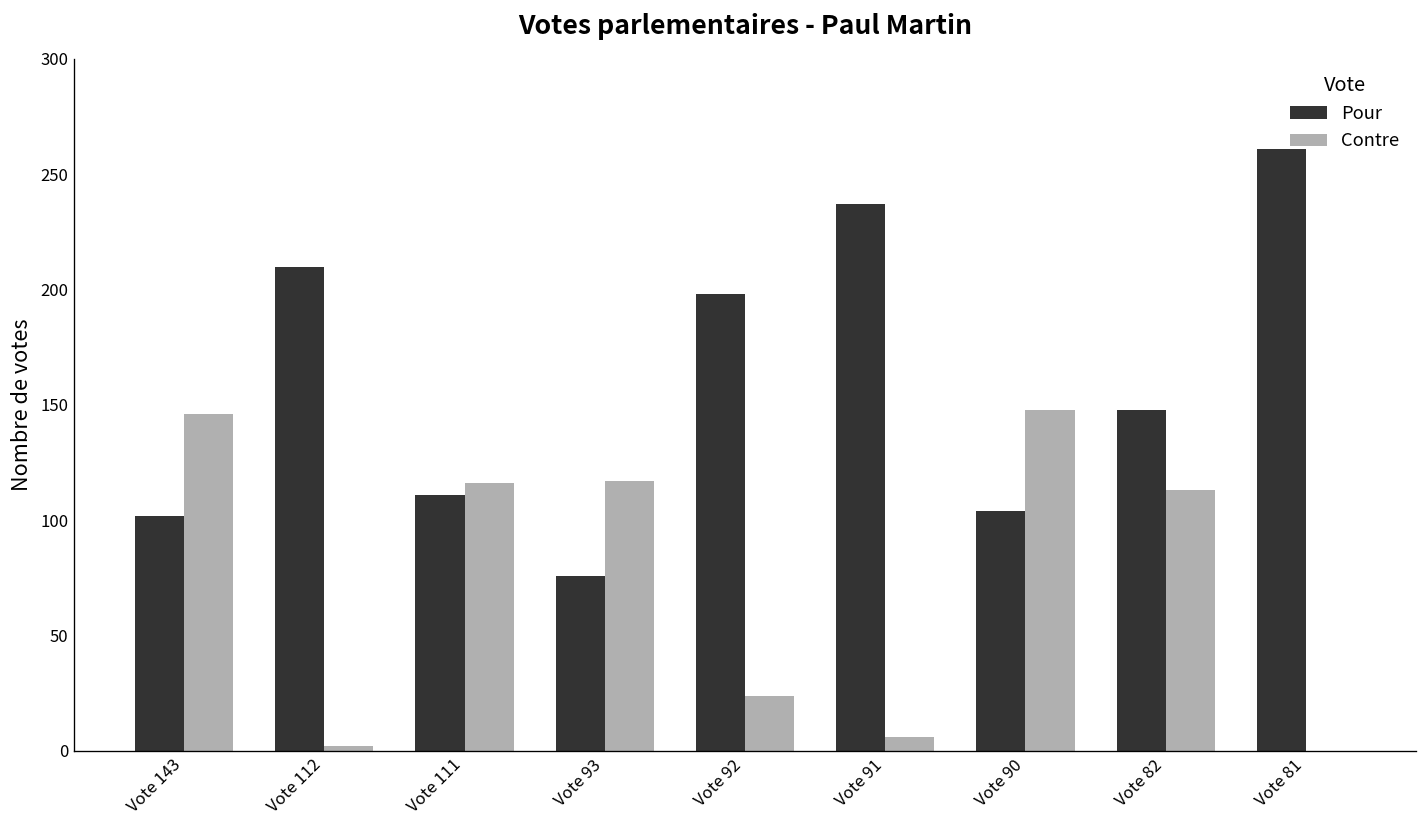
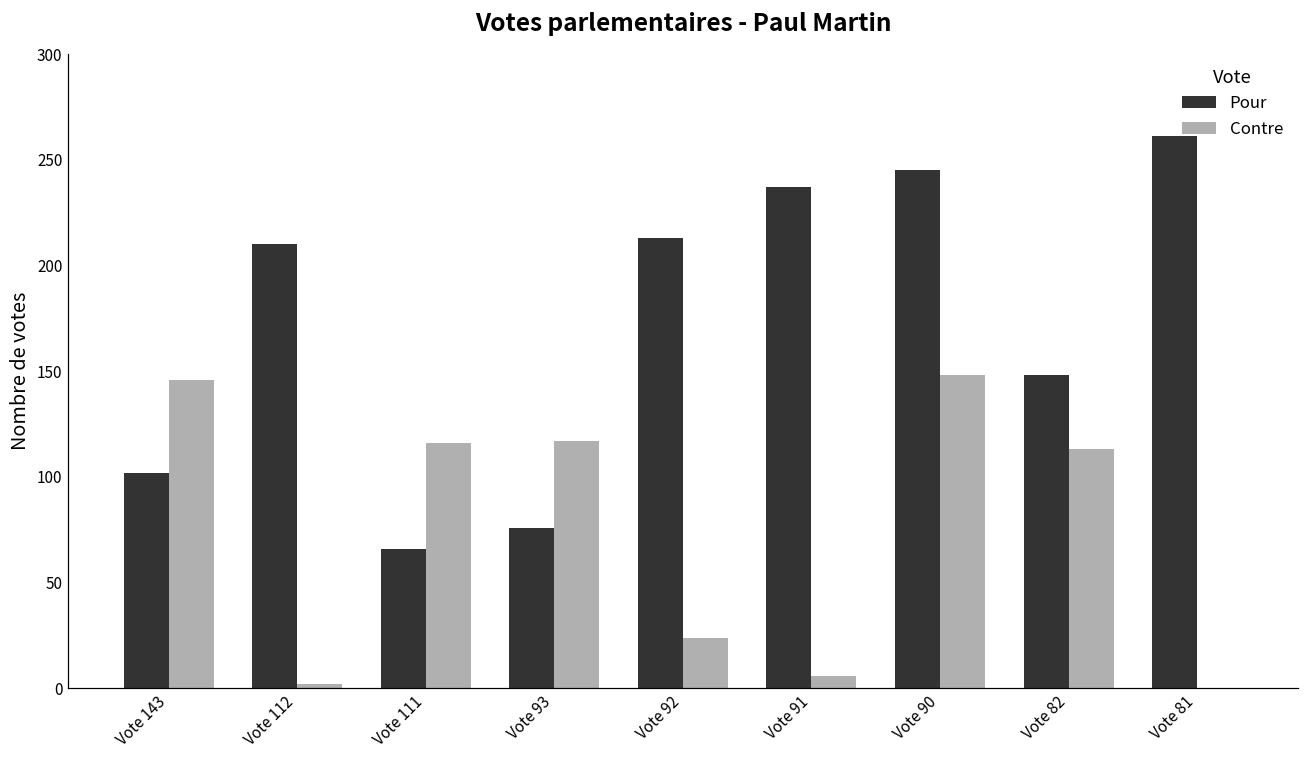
  {
    "Pour": {
      "Vote 143": 102,
      "Vote 112": 210,
-     "Vote 111": 111,
+     "Vote 111": 66,
      "Vote 93": 76,
-     "Vote 92": 198,
+     "Vote 92": 213,
      "Vote 91": 237,
-     "Vote 90": 104,
+     "Vote 90": 245,
      "Vote 82": 148,
      "Vote 81": 261
    },
    "Contre": {
      "Vote 143": 146,
      "Vote 112": 2,
      "Vote 111": 116,
      "Vote 93": 117,
      "Vote 92": 24,
      "Vote 91": 6,
      "Vote 90": 148,
      "Vote 82": 113,
      "Vote 81": 0
    }
  }
